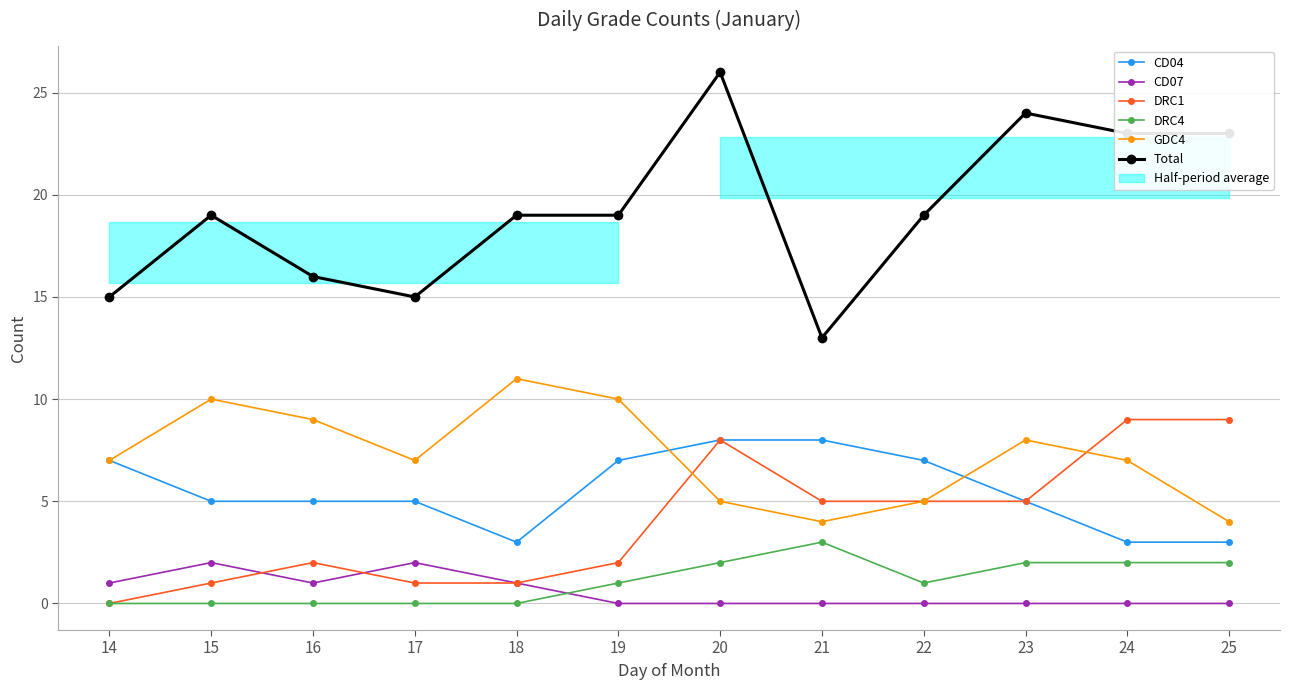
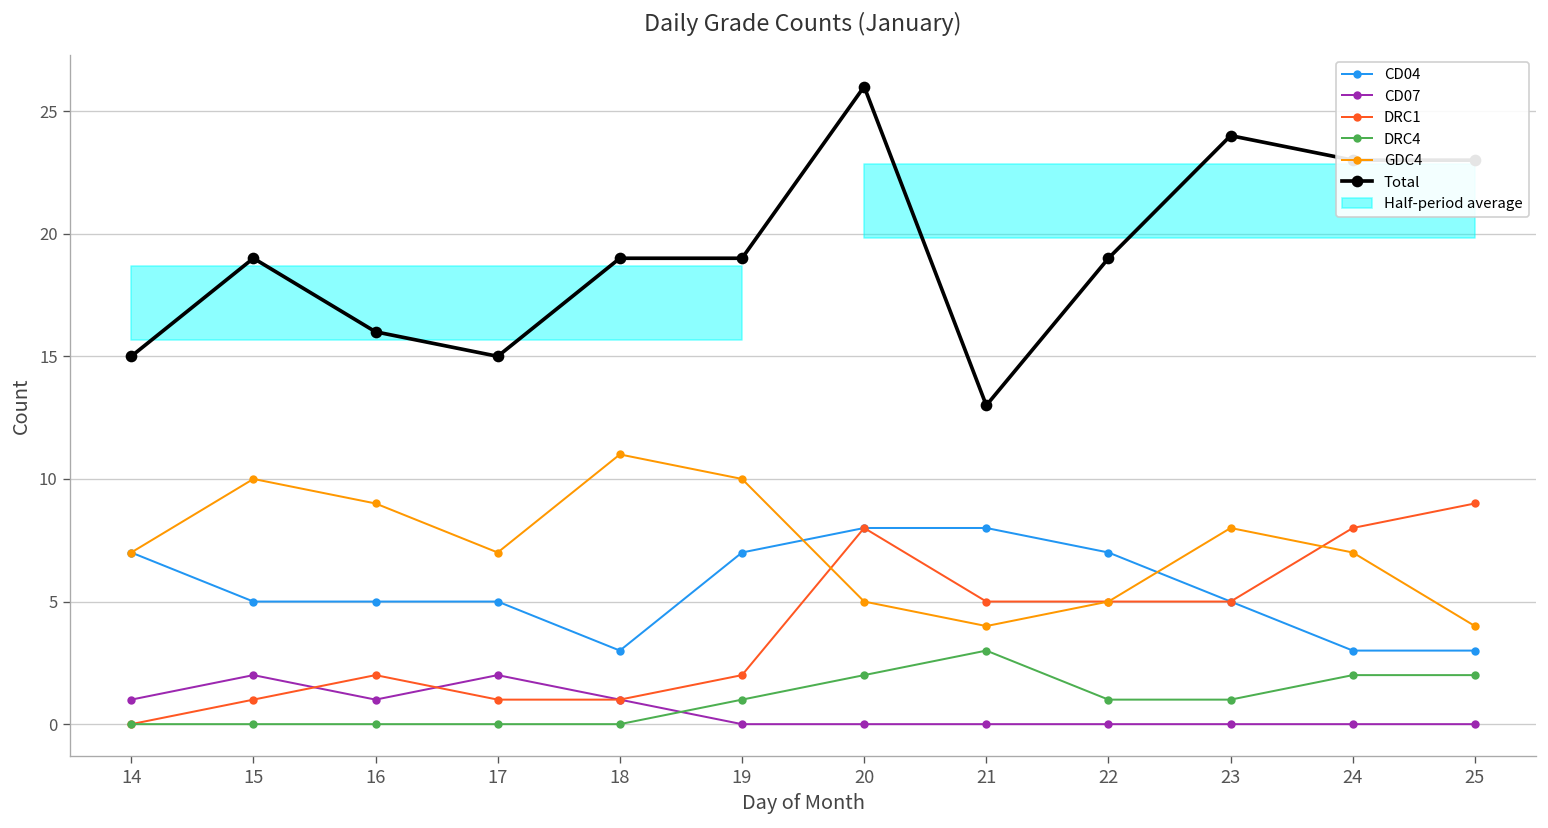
  {
    "CD04": {
      "15": 5,
      "16": 5,
      "17": 5,
      "18": 3,
      "19": 7,
      "21": 8,
      "22": 7,
      "24": 3,
      "25": 3
    },
    "CD07": {
      "14": 1,
      "15": 2,
      "16": 1,
      "17": 2,
      "19": 0,
      "20": 0,
      "21": 0,
      "22": 0,
      "23": 0,
      "24": 0,
      "25": 0
    },
    "DRC1": {
      "15": 1,
      "16": 2,
      "17": 1,
      "19": 2,
      "21": 5,
-     "24": 9,
+     "24": 8,
      "25": 9
    },
    "DRC4": {
      "15": 0,
      "16": 0,
      "17": 0,
      "18": 0,
      "19": 1,
      "20": 2,
      "21": 3,
      "22": 1,
-     "23": 2,
+     "23": 1,
      "24": 2,
      "25": 2
    },
    "GDC4": {
      "15": 10,
      "16": 9,
      "17": 7,
      "18": 11,
      "19": 10,
      "20": 5,
      "21": 4,
      "23": 8,
      "24": 7,
      "25": 4
    },
    "Total": {
      "14": 15,
      "15": 19,
      "16": 16,
      "17": 15,
      "18": 19,
      "19": 19,
      "20": 26,
      "21": 13,
      "22": 19,
      "23": 24
    }
  }
